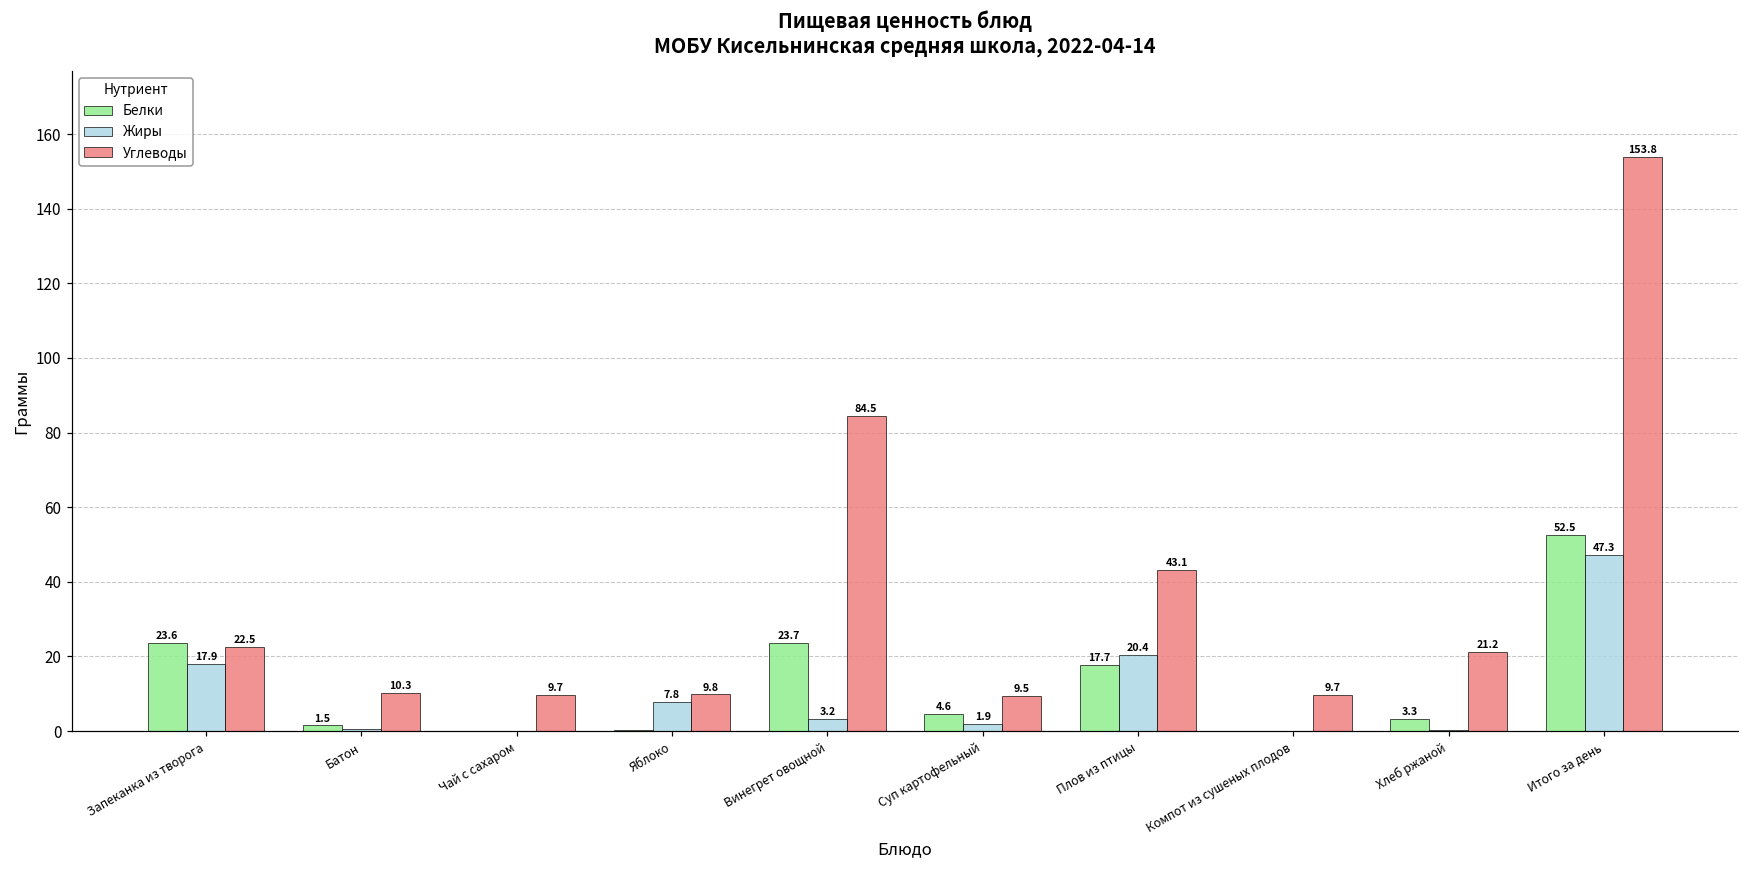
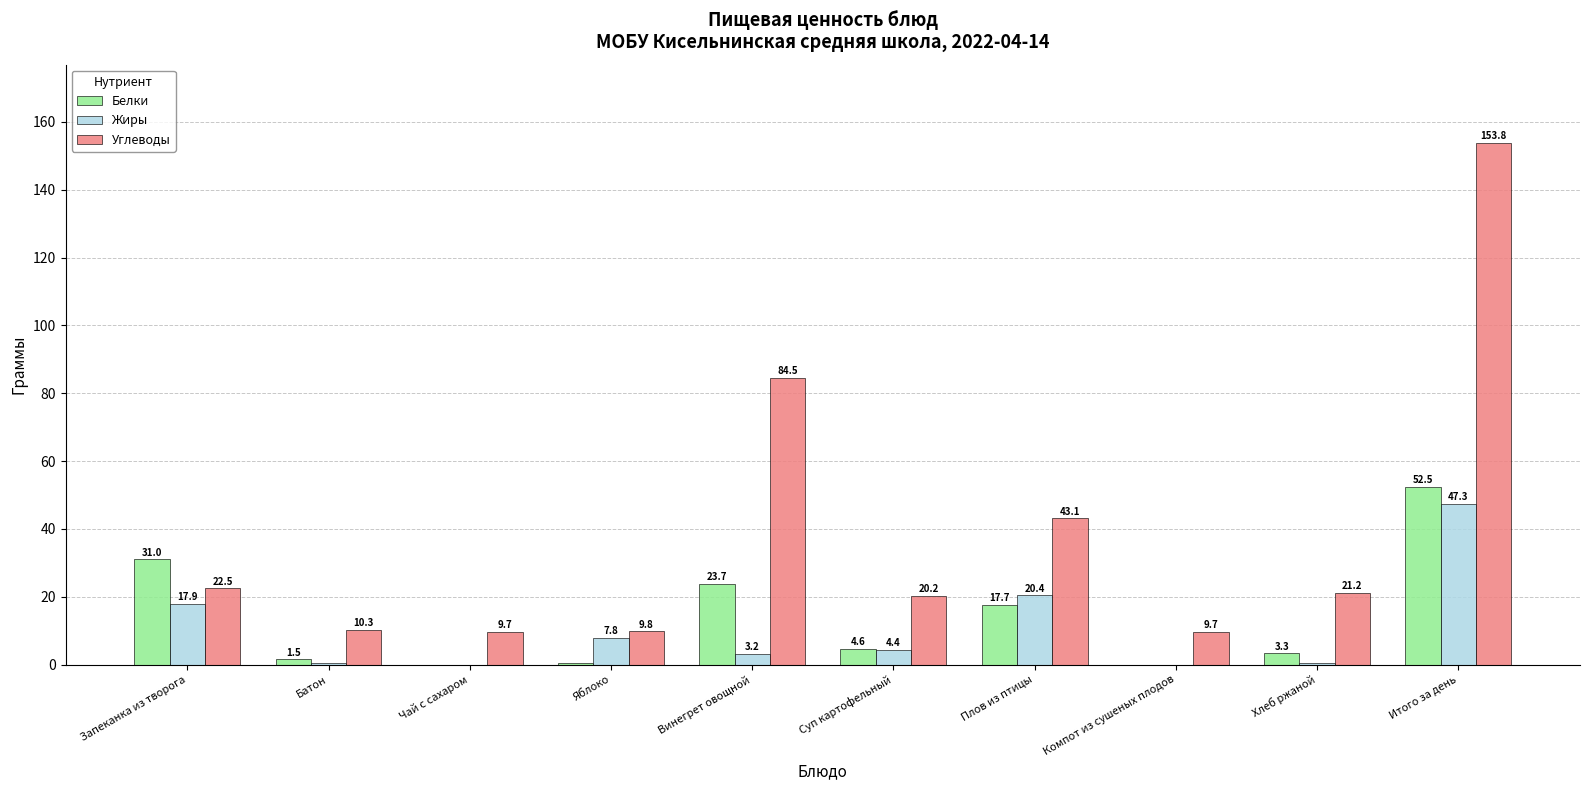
  {
    "Белки": {
-     "Запеканка из творога": 23.6,
+     "Запеканка из творога": 31.0,
      "Батон": 1.5,
      "Винегрет овощной": 23.7,
      "Суп картофельный": 4.6,
      "Плов из птицы": 17.7,
      "Хлеб ржаной": 3.3,
      "Итого за день": 52.5
    },
    "Жиры": {
      "Запеканка из творога": 17.9,
      "Яблоко": 7.8,
      "Винегрет овощной": 3.2,
-     "Суп картофельный": 1.9,
+     "Суп картофельный": 4.4,
      "Плов из птицы": 20.4,
      "Итого за день": 47.3
    },
    "Углеводы": {
      "Запеканка из творога": 22.5,
      "Батон": 10.3,
      "Чай с сахаром": 9.7,
      "Яблоко": 9.8,
      "Винегрет овощной": 84.5,
-     "Суп картофельный": 9.5,
+     "Суп картофельный": 20.2,
      "Плов из птицы": 43.1,
      "Компот из сушеных плодов": 9.7,
      "Хлеб ржаной": 21.2,
      "Итого за день": 153.8
    }
  }
